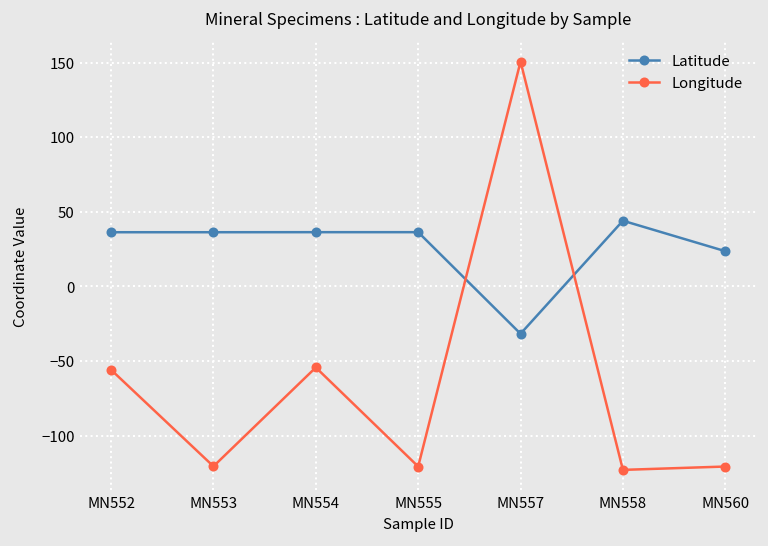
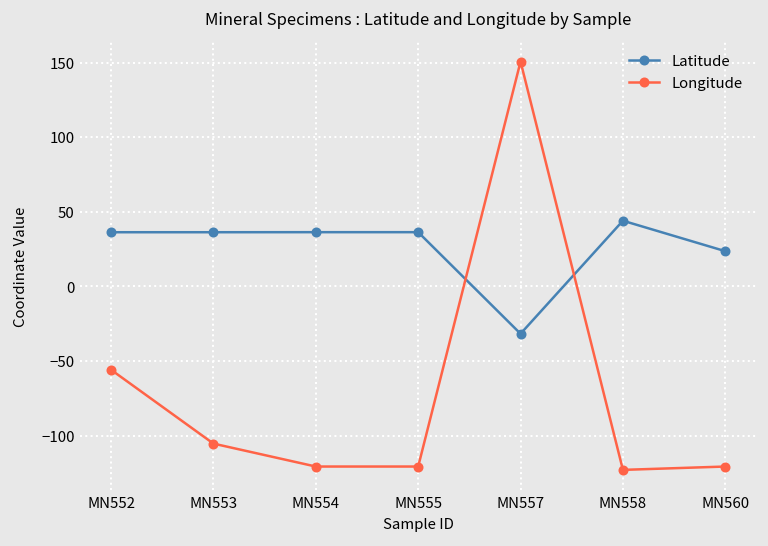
  {
    "Latitude": {
      "MN552": 36,
      "MN553": 36,
      "MN554": 36,
      "MN555": 36,
      "MN557": -32,
      "MN558": 44,
      "MN560": 24
    },
    "Longitude": {
      "MN552": -56,
-     "MN553": -121,
-     "MN554": -54,
+     "MN553": -105,
+     "MN554": -121,
      "MN555": -121,
      "MN557": 151,
      "MN558": -123,
      "MN560": -121
    }
  }
